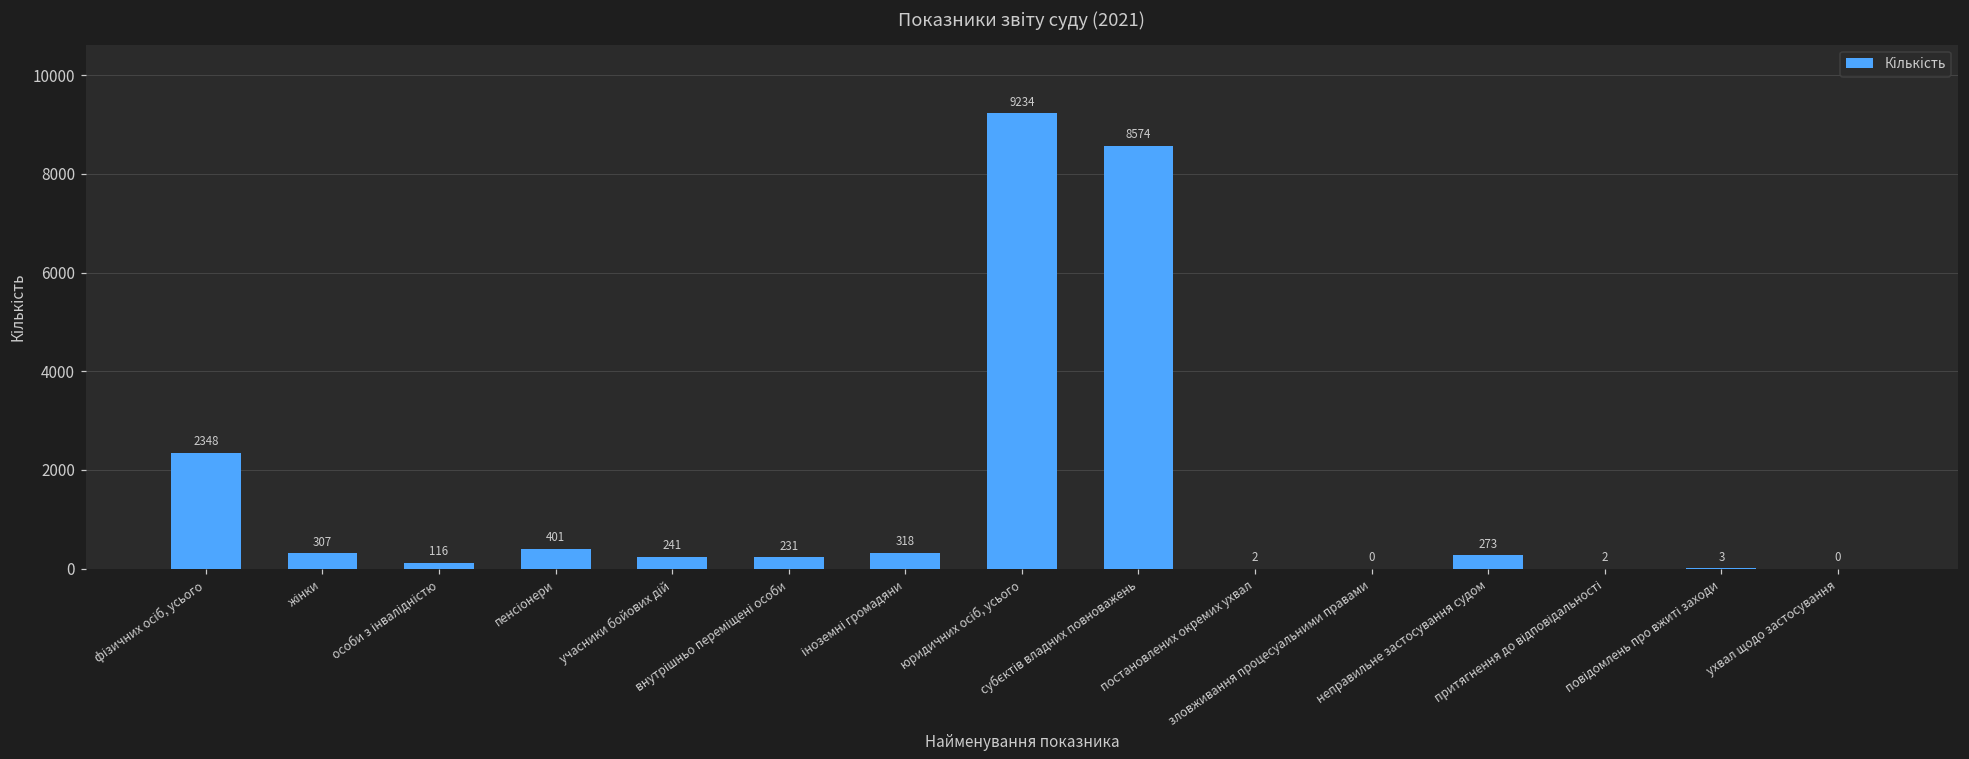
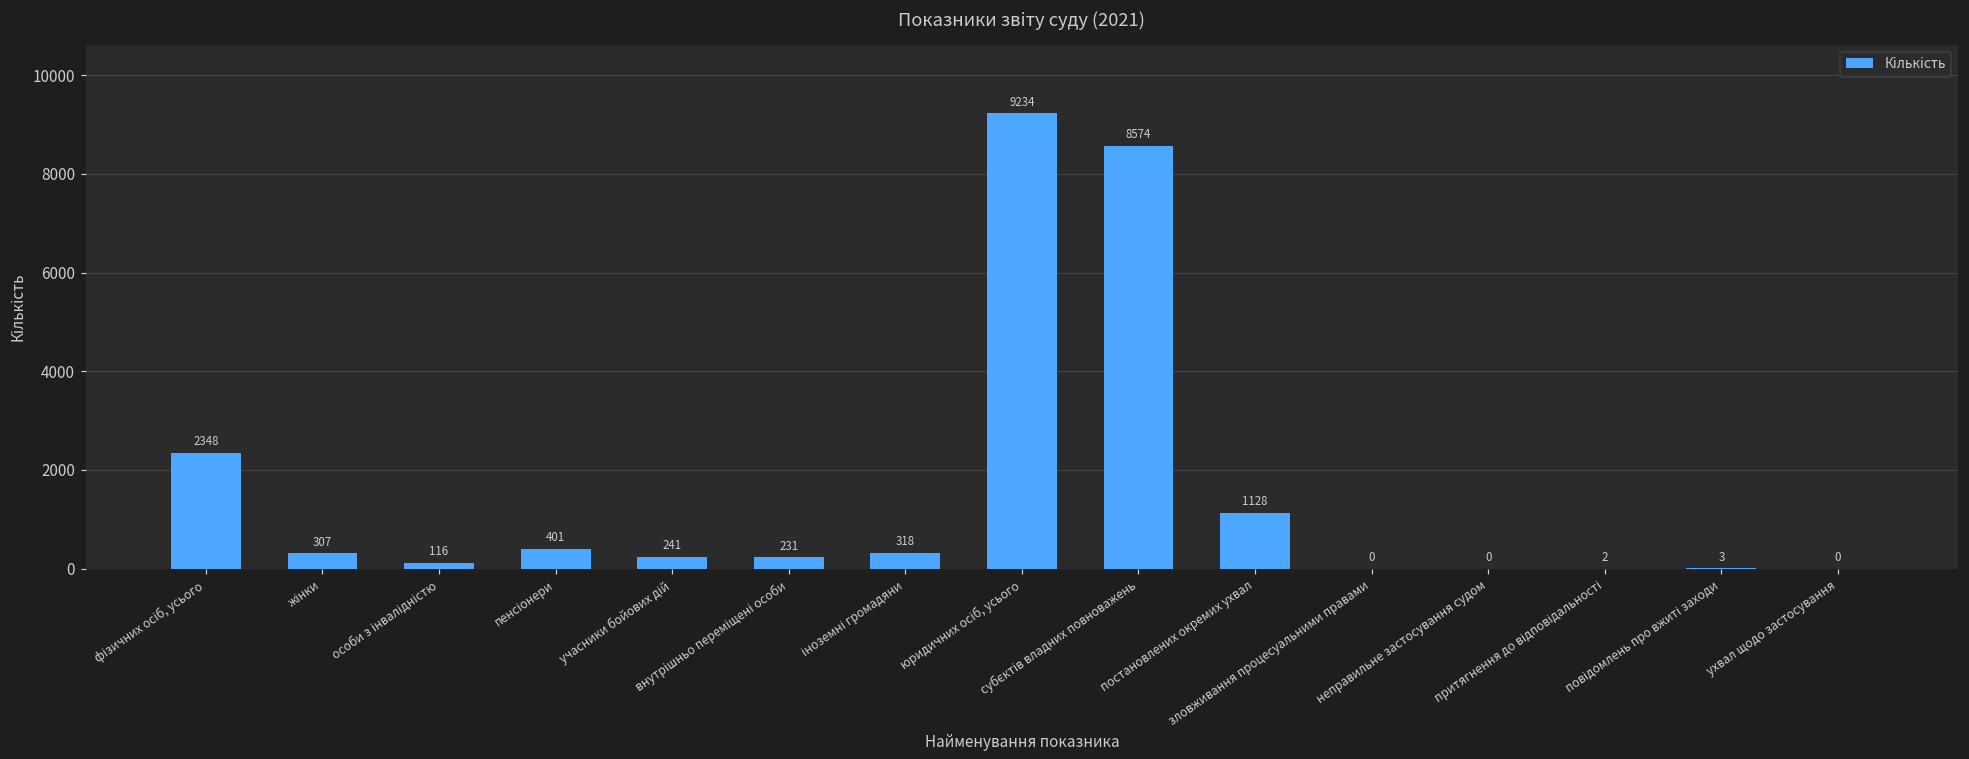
  {
    "фізичних осіб, усього": 2348,
    "жінки": 307,
    "особи з інвалідністю": 116,
    "пенсіонери": 401,
    "учасники бойових дій": 241,
    "внутрішньо переміщені особи": 231,
    "іноземні громадяни": 318,
    "юридичних осіб, усього": 9234,
    "субєктів владних повноважень": 8574,
-   "постановлених окремих ухвал": 2,
+   "постановлених окремих ухвал": 1128,
    "зловживання процесуальними правами": 0,
-   "неправильне застосування судом": 273,
+   "неправильне застосування судом": 0,
    "притягнення до відповідальності": 2,
    "повідомлень про вжиті заходи": 3,
    "ухвал щодо застосування": 0
  }
